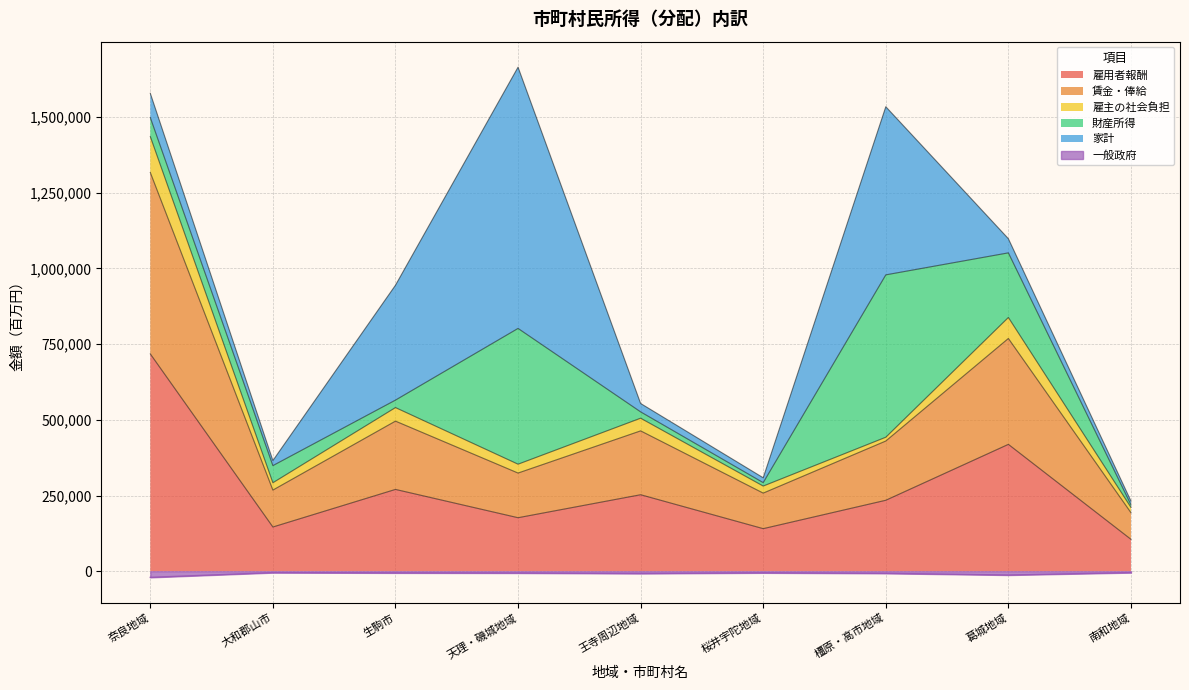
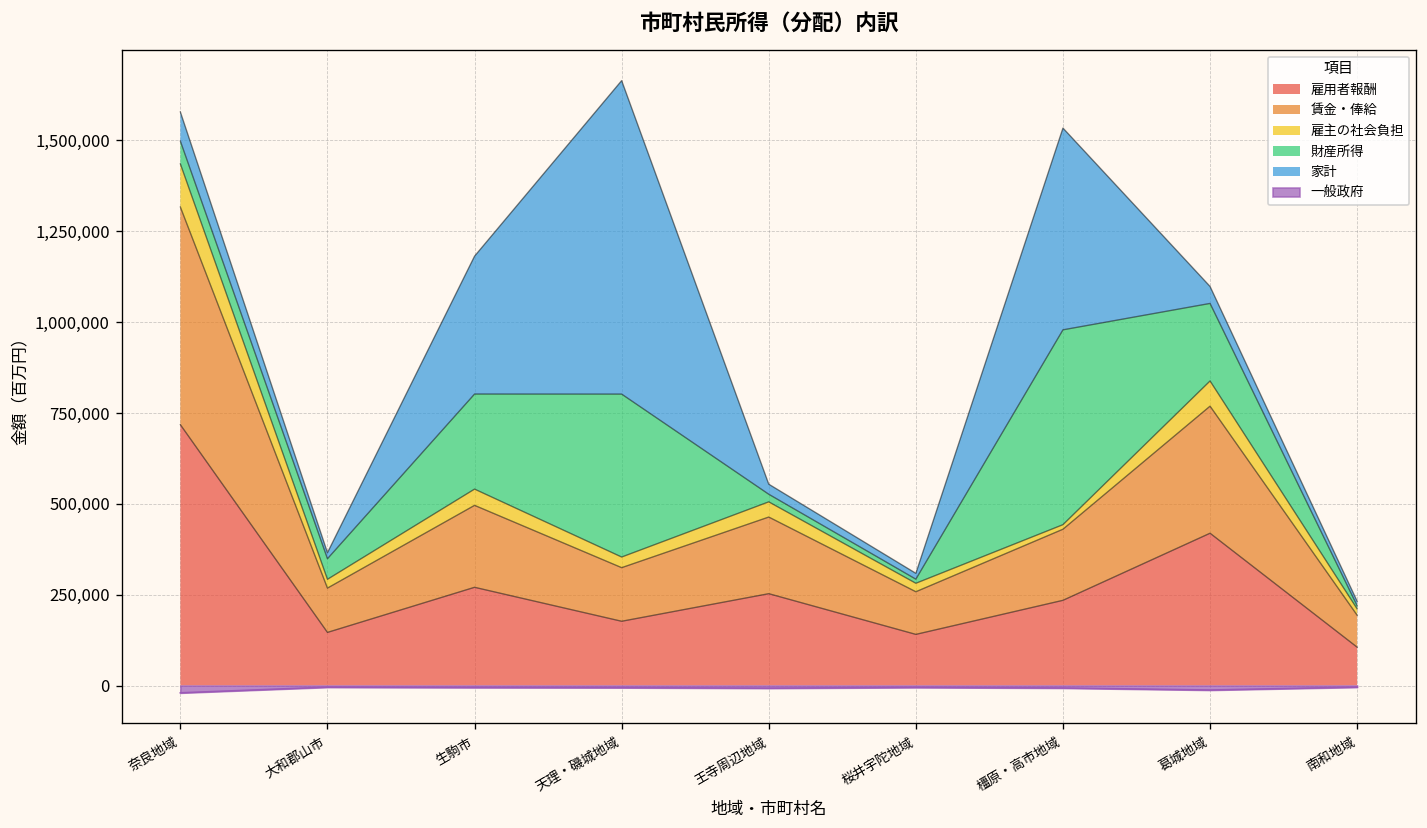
  {
    "雇主の社会負担": {
      "奈良地域": "120,000",
      "大和郡山市": "20,000",
      "生駒市": "40,000",
      "天理・磯城地域": "30,000",
      "王寺周辺地域": "40,000",
      "桜井宇陀地域": "20,000",
      "橿原・高市地域": "10,000",
      "葛城地域": "70,000",
      "南和地域": "20,000"
    },
    "財産所得": {
      "奈良地域": "60,000",
      "大和郡山市": "60,000",
-     "生駒市": "20,000",
+     "生駒市": "260,000",
      "天理・磯城地域": "450,000",
      "王寺周辺地域": "20,000",
      "桜井宇陀地域": "10,000",
      "橿原・高市地域": "540,000",
      "葛城地域": "210,000",
      "南和地域": "10,000"
    },
    "家計": {
      "奈良地域": "80,000",
      "大和郡山市": "20,000",
      "生駒市": "380,000",
      "天理・磯城地域": "860,000",
      "王寺周辺地域": "30,000",
      "桜井宇陀地域": "20,000",
      "橿原・高市地域": "560,000",
      "葛城地域": "50,000",
      "南和地域": "10,000"
    }
  }
